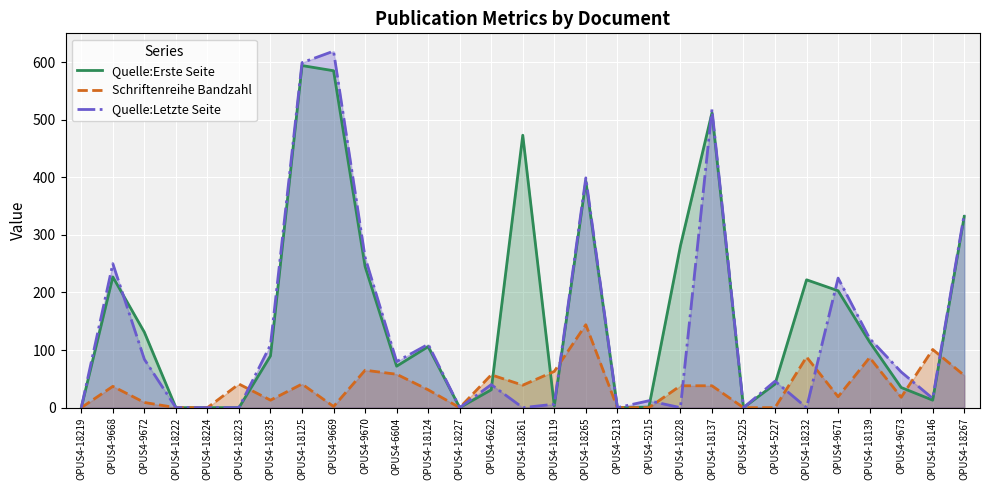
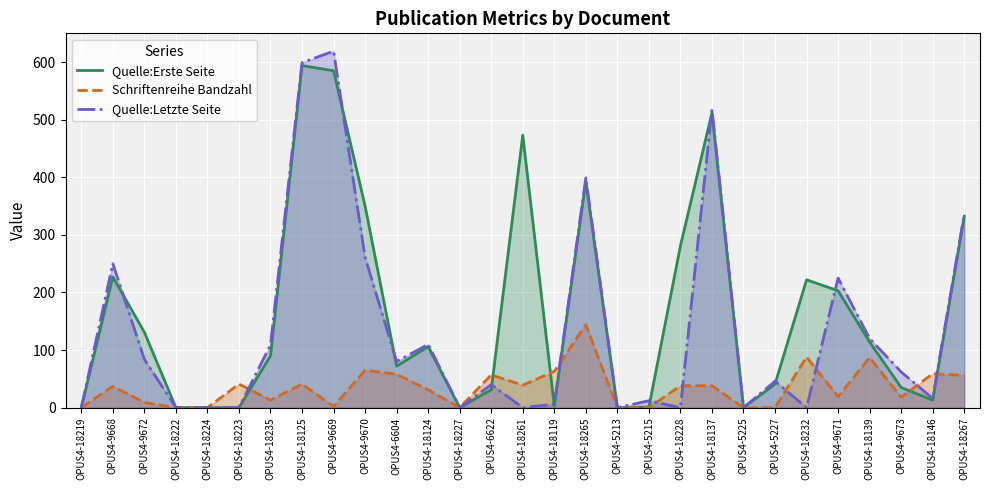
  {
    "Quelle:Erste Seite": {
      "OPUS4-9668": 230,
      "OPUS4-9672": 130,
      "OPUS4-18235": 90,
      "OPUS4-18125": 590,
      "OPUS4-9669": 590,
-     "OPUS4-9670": 250,
+     "OPUS4-9670": 350,
      "OPUS4-6604": 70,
      "OPUS4-6622": 30,
      "OPUS4-18261": 470,
      "OPUS4-18265": 390,
      "OPUS4-18228": 280,
      "OPUS4-18137": 510,
      "OPUS4-5227": 40,
      "OPUS4-18232": 220,
      "OPUS4-9671": 200,
      "OPUS4-18139": 110,
      "OPUS4-9673": 40
    },
    "Schriftenreihe Bandzahl": {
      "OPUS4-9668": 40,
      "OPUS4-9672": 10,
      "OPUS4-18223": 40,
      "OPUS4-18235": 10,
      "OPUS4-18125": 40,
      "OPUS4-9669": 0,
      "OPUS4-9670": 70,
      "OPUS4-6604": 60,
      "OPUS4-18124": 30,
      "OPUS4-6622": 60,
      "OPUS4-18261": 40,
      "OPUS4-18119": 60,
      "OPUS4-18265": 140,
      "OPUS4-18228": 40,
      "OPUS4-18137": 40,
      "OPUS4-5227": 0,
      "OPUS4-18232": 90,
      "OPUS4-9671": 20,
      "OPUS4-18139": 90,
      "OPUS4-9673": 20,
-     "OPUS4-18146": 100,
+     "OPUS4-18146": 60,
      "OPUS4-18267": 60
    },
    "Quelle:Letzte Seite": {
      "OPUS4-9668": 250,
      "OPUS4-9672": 80,
      "OPUS4-18235": 110,
      "OPUS4-18125": 600,
      "OPUS4-9669": 620,
      "OPUS4-9670": 260,
      "OPUS4-6604": 80,
      "OPUS4-6622": 40,
      "OPUS4-18261": 0,
      "OPUS4-18265": 400,
      "OPUS4-5215": 10,
      "OPUS4-18228": 0,
      "OPUS4-18137": 520,
      "OPUS4-5227": 50,
      "OPUS4-18232": 0,
      "OPUS4-9671": 230,
      "OPUS4-18139": 120,
      "OPUS4-9673": 60
    }
  }
